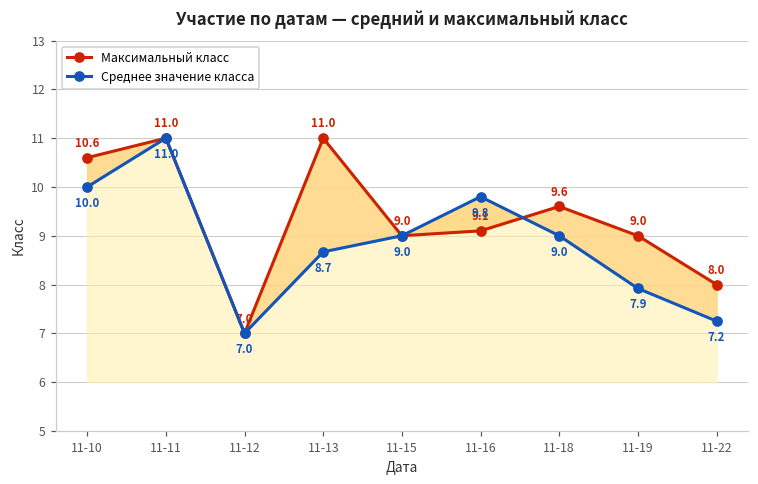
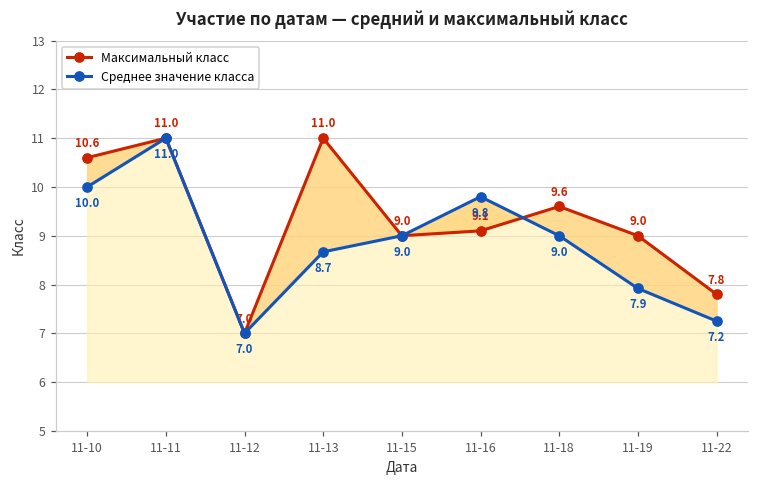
  {
    "Максимальный класс": {
-     "11-22": 8.0
+     "11-22": 7.8
    },
    "Среднее значение класса": {
      "11-10": 10.0,
      "11-13": 8.7,
      "11-18": 9.0,
      "11-19": 7.9,
      "11-22": 7.2
    }
  }
